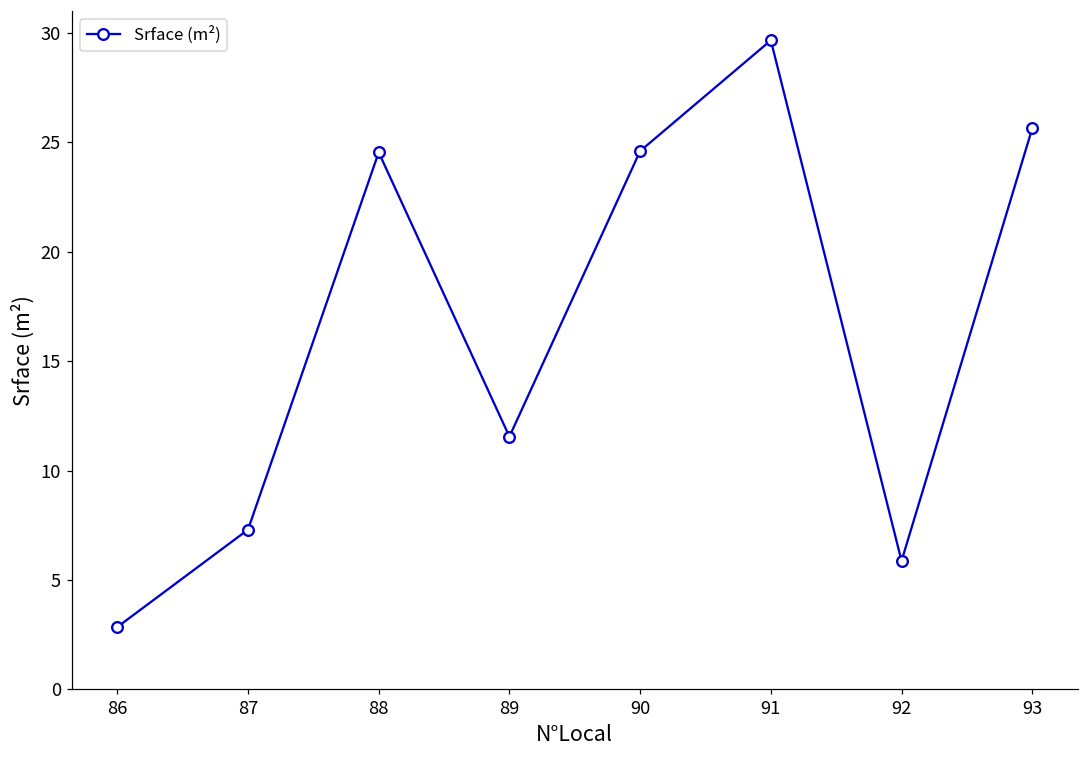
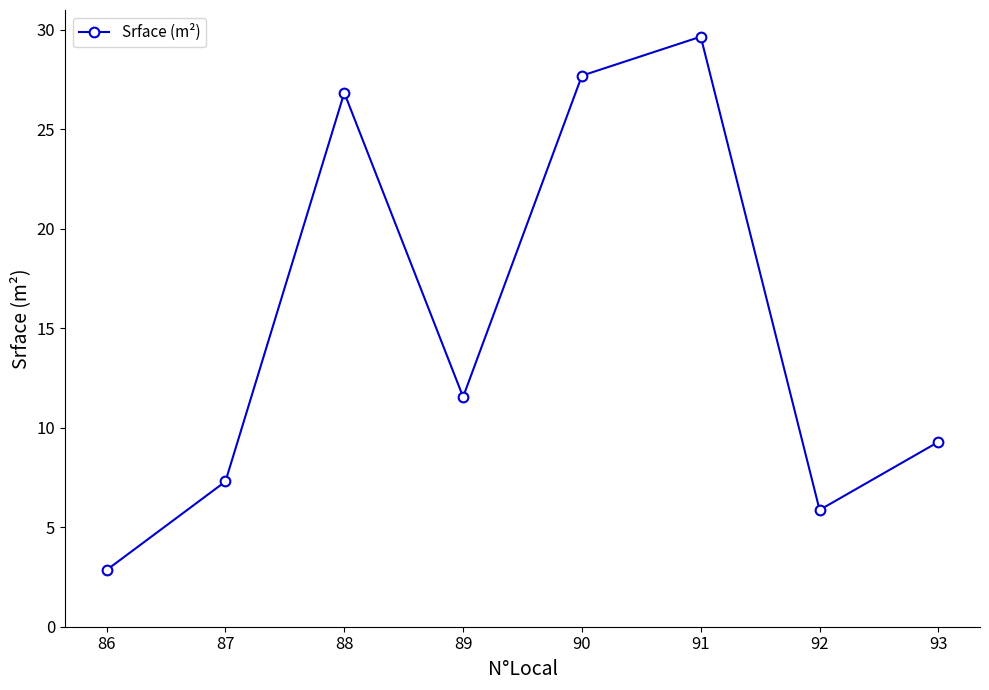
  {
    "86": 2.9,
    "87": 7.3,
-   "88": 24.5,
+   "88": 26.8,
    "89": 11.6,
-   "90": 24.6,
+   "90": 27.7,
    "91": 29.7,
    "92": 5.9,
-   "93": 25.6
+   "93": 9.3
  }
